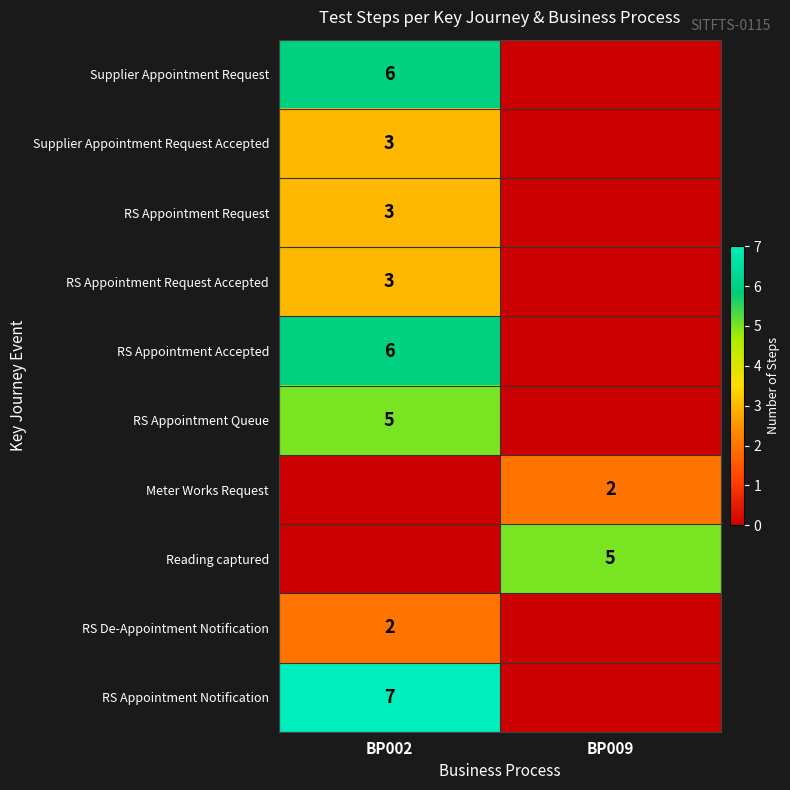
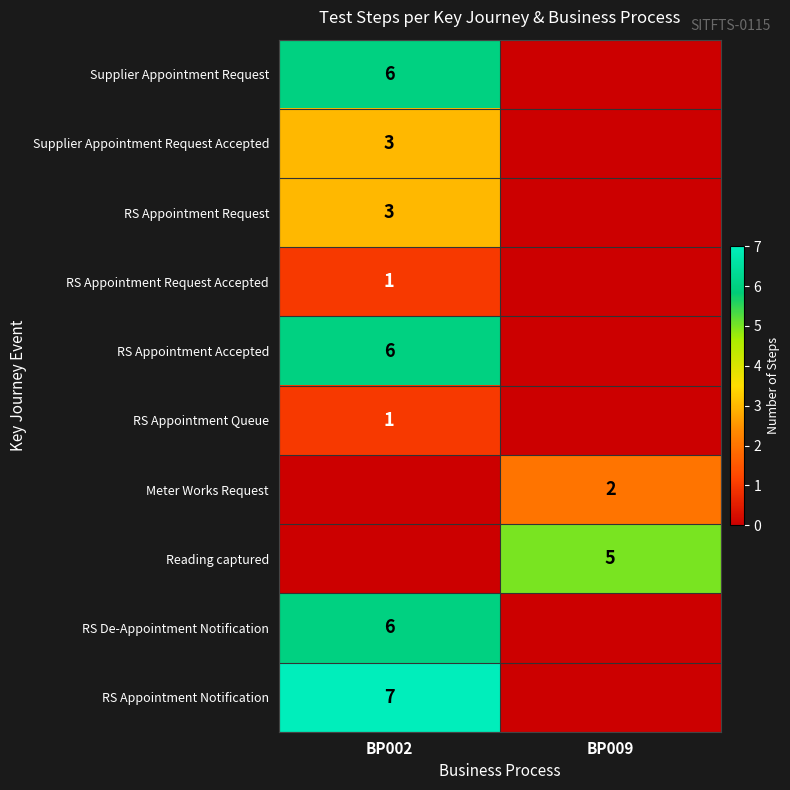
  {
    "Supplier Appointment Request": {
      "BP002": 6
    },
    "Supplier Appointment Request Accepted": {
      "BP002": 3
    },
    "RS Appointment Request": {
      "BP002": 3
    },
    "RS Appointment Request Accepted": {
-     "BP002": 3
+     "BP002": 1
    },
    "RS Appointment Accepted": {
      "BP002": 6
    },
    "RS Appointment Queue": {
-     "BP002": 5
+     "BP002": 1
    },
    "Meter Works Request": {
      "BP009": 2
    },
    "Reading captured": {
      "BP009": 5
    },
    "RS De-Appointment Notification": {
-     "BP002": 2
+     "BP002": 6
    },
    "RS Appointment Notification": {
      "BP002": 7
    }
  }
